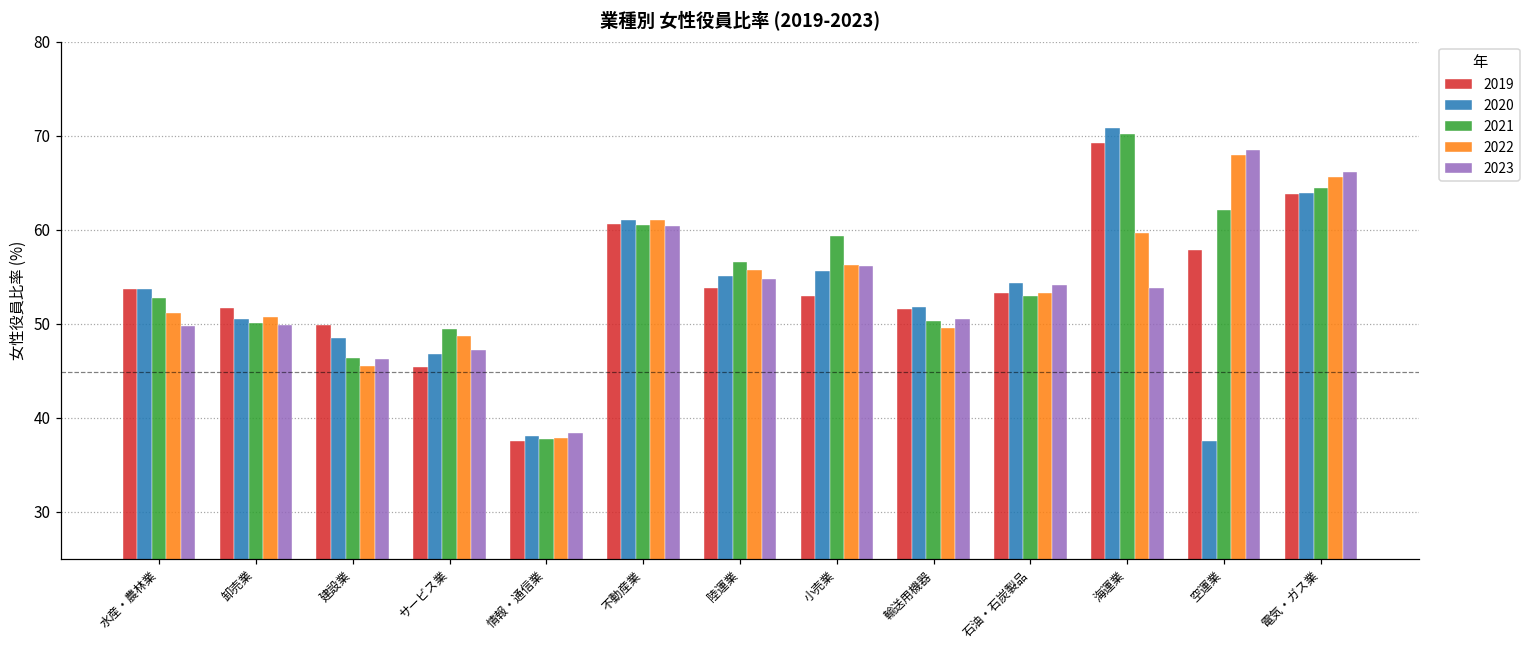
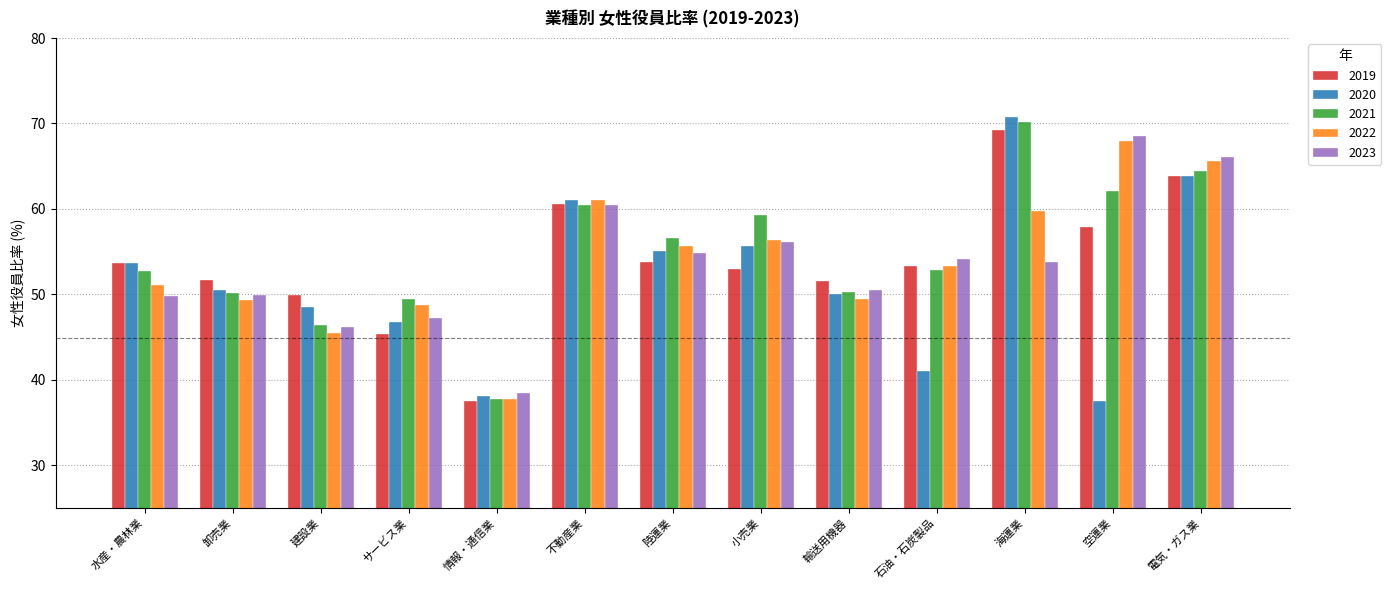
  {
    "2019": {
      "水産・農林業": 54,
      "卸売業": 52,
      "建設業": 50,
      "サービス業": 45,
      "情報・通信業": 38,
      "不動産業": 61,
      "陸運業": 54,
      "小売業": 53,
      "輸送用機器": 52,
      "石油・石炭製品": 53,
      "海運業": 69,
      "空運業": 58,
      "電気・ガス業": 64
    },
    "2020": {
      "水産・農林業": 54,
      "卸売業": 51,
      "建設業": 49,
      "サービス業": 47,
      "情報・通信業": 38,
      "不動産業": 61,
      "陸運業": 55,
      "小売業": 56,
-     "輸送用機器": 52,
-     "石油・石炭製品": 54,
+     "輸送用機器": 50,
+     "石油・石炭製品": 41,
      "海運業": 71,
      "空運業": 38,
      "電気・ガス業": 64
    },
    "2021": {
      "水産・農林業": 53,
      "卸売業": 50,
      "建設業": 46,
      "サービス業": 49,
      "情報・通信業": 38,
      "不動産業": 61,
      "陸運業": 57,
      "小売業": 59,
      "輸送用機器": 50,
      "石油・石炭製品": 53,
      "海運業": 70,
      "空運業": 62,
      "電気・ガス業": 64
    },
    "2022": {
      "水産・農林業": 51,
-     "卸売業": 51,
+     "卸売業": 49,
      "建設業": 46,
      "サービス業": 49,
      "情報・通信業": 38,
      "不動産業": 61,
      "陸運業": 56,
      "小売業": 56,
      "輸送用機器": 50,
      "石油・石炭製品": 53,
      "海運業": 60,
      "空運業": 68,
      "電気・ガス業": 66
    },
    "2023": {
      "水産・農林業": 50,
      "卸売業": 50,
      "建設業": 46,
      "サービス業": 47,
      "情報・通信業": 38,
      "不動産業": 60,
      "陸運業": 55,
      "小売業": 56,
      "輸送用機器": 51,
      "石油・石炭製品": 54,
      "海運業": 54,
      "空運業": 69,
      "電気・ガス業": 66
    }
  }
